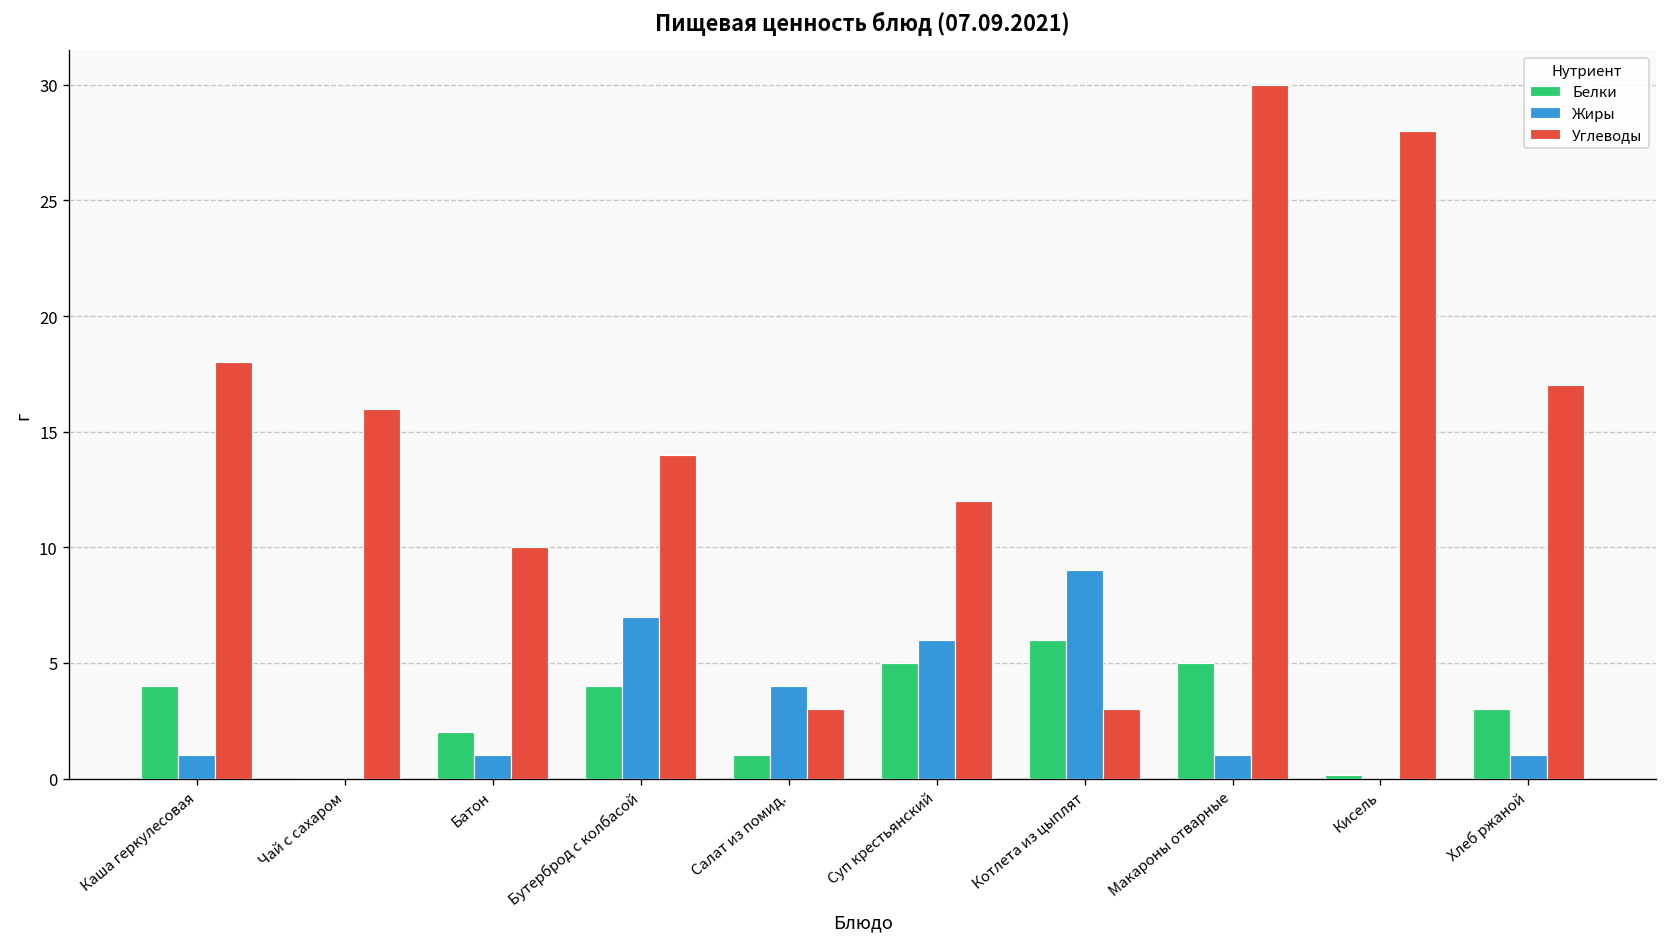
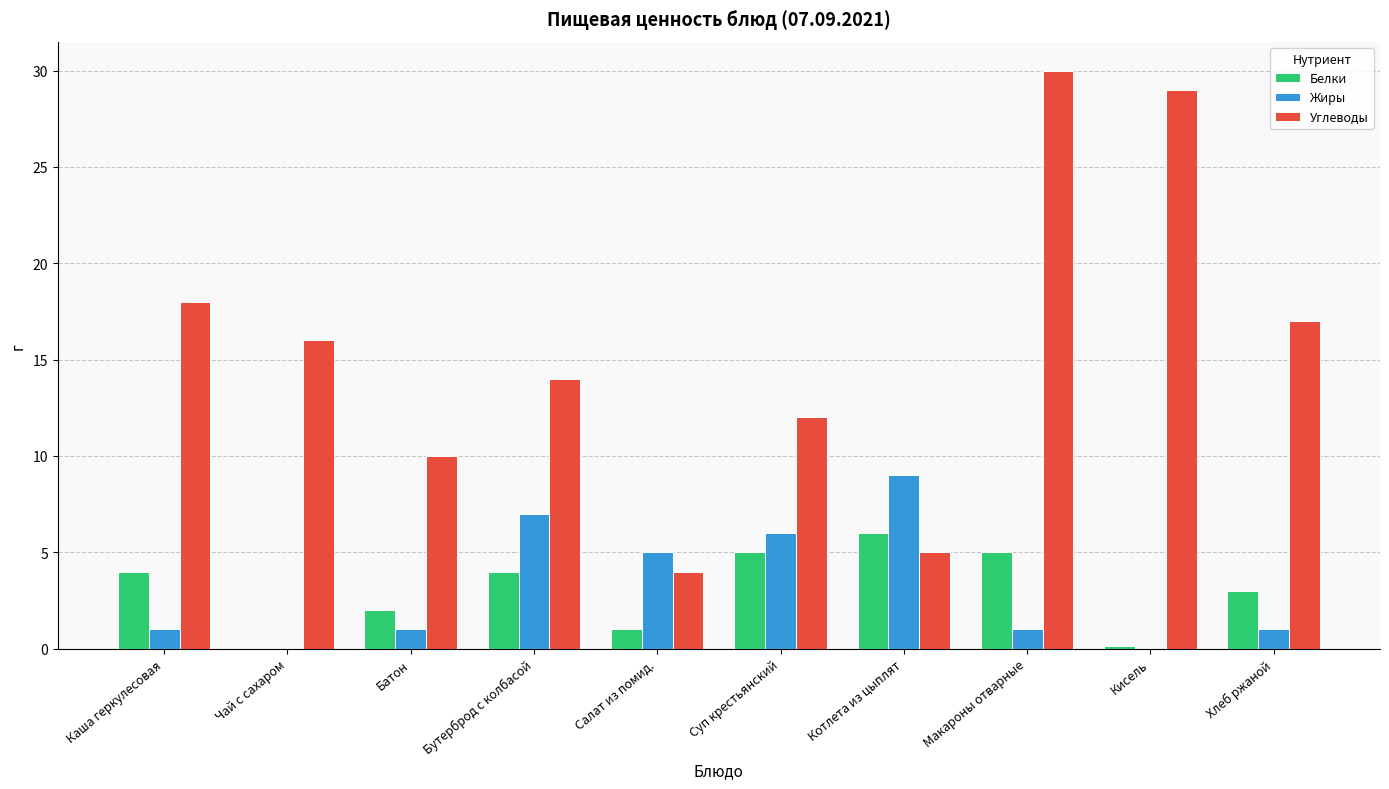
  {
    "Белки": {
      "Каша геркулесовая": 4,
      "Чай с сахаром": 0,
      "Батон": 2,
      "Бутерброд с колбасой": 4,
      "Салат из помид.": 1,
      "Суп крестьянский": 5,
      "Котлета из цыплят": 6,
      "Макароны отварные": 5,
      "Кисель": 0.1,
      "Хлеб ржаной": 3
    },
    "Жиры": {
      "Каша геркулесовая": 1,
      "Чай с сахаром": 0,
      "Батон": 1,
      "Бутерброд с колбасой": 7,
-     "Салат из помид.": 4,
+     "Салат из помид.": 5,
      "Суп крестьянский": 6,
      "Котлета из цыплят": 9,
      "Макароны отварные": 1,
      "Кисель": 0,
      "Хлеб ржаной": 1
    },
    "Углеводы": {
      "Каша геркулесовая": 18,
      "Чай с сахаром": 16,
      "Батон": 10,
      "Бутерброд с колбасой": 14,
-     "Салат из помид.": 3,
+     "Салат из помид.": 4,
      "Суп крестьянский": 12,
-     "Котлета из цыплят": 3,
+     "Котлета из цыплят": 5,
      "Макароны отварные": 30,
-     "Кисель": 28,
+     "Кисель": 29,
      "Хлеб ржаной": 17
    }
  }
